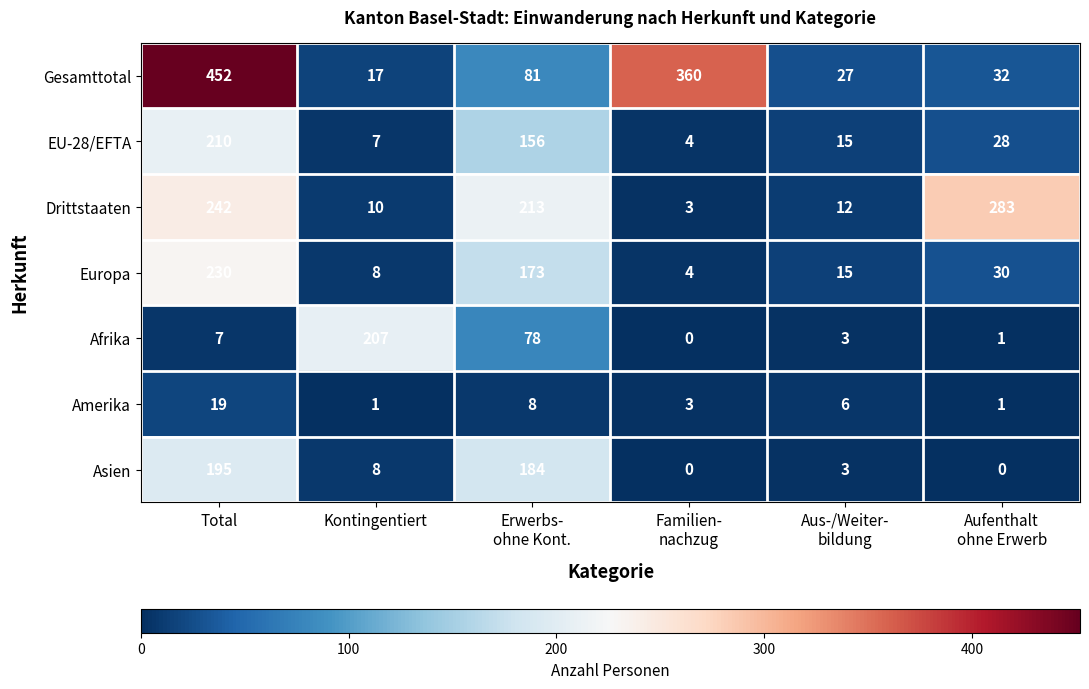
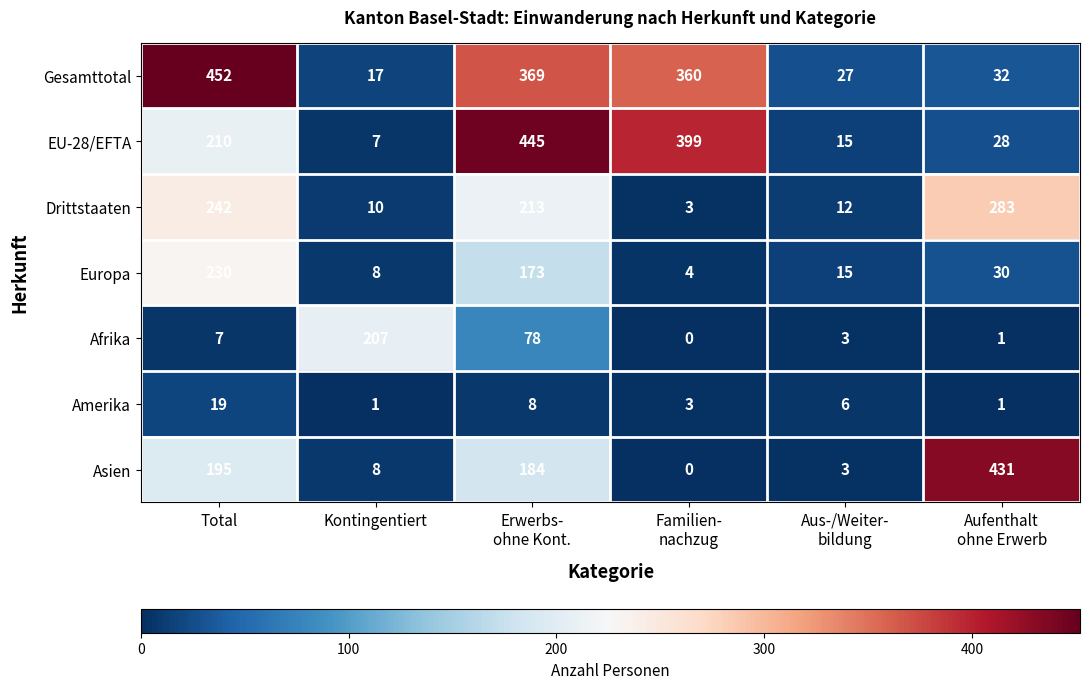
  {
    "Gesamttotal": {
      "Total": 452,
      "Kontingentiert": 17,
-     "Erwerbs- ohne Kont.": 81,
+     "Erwerbs- ohne Kont.": 369,
      "Familien- nachzug": 360,
      "Aus-/Weiter- bildung": 27,
      "Aufenthalt ohne Erwerb": 32
    },
    "EU-28/EFTA": {
      "Kontingentiert": 7,
-     "Erwerbs- ohne Kont.": 156,
-     "Familien- nachzug": 4,
+     "Erwerbs- ohne Kont.": 445,
+     "Familien- nachzug": 399,
      "Aus-/Weiter- bildung": 15,
      "Aufenthalt ohne Erwerb": 28
    },
    "Drittstaaten": {
      "Kontingentiert": 10,
      "Familien- nachzug": 3,
      "Aus-/Weiter- bildung": 12,
      "Aufenthalt ohne Erwerb": 283
    },
    "Europa": {
      "Kontingentiert": 8,
      "Erwerbs- ohne Kont.": 173,
      "Familien- nachzug": 4,
      "Aus-/Weiter- bildung": 15,
      "Aufenthalt ohne Erwerb": 30
    },
    "Afrika": {
      "Total": 7,
      "Erwerbs- ohne Kont.": 78,
      "Familien- nachzug": 0,
      "Aus-/Weiter- bildung": 3,
      "Aufenthalt ohne Erwerb": 1
    },
    "Amerika": {
      "Total": 19,
      "Kontingentiert": 1,
      "Erwerbs- ohne Kont.": 8,
      "Familien- nachzug": 3,
      "Aus-/Weiter- bildung": 6,
      "Aufenthalt ohne Erwerb": 1
    },
    "Asien": {
      "Kontingentiert": 8,
      "Familien- nachzug": 0,
      "Aus-/Weiter- bildung": 3,
-     "Aufenthalt ohne Erwerb": 0
+     "Aufenthalt ohne Erwerb": 431
    }
  }
